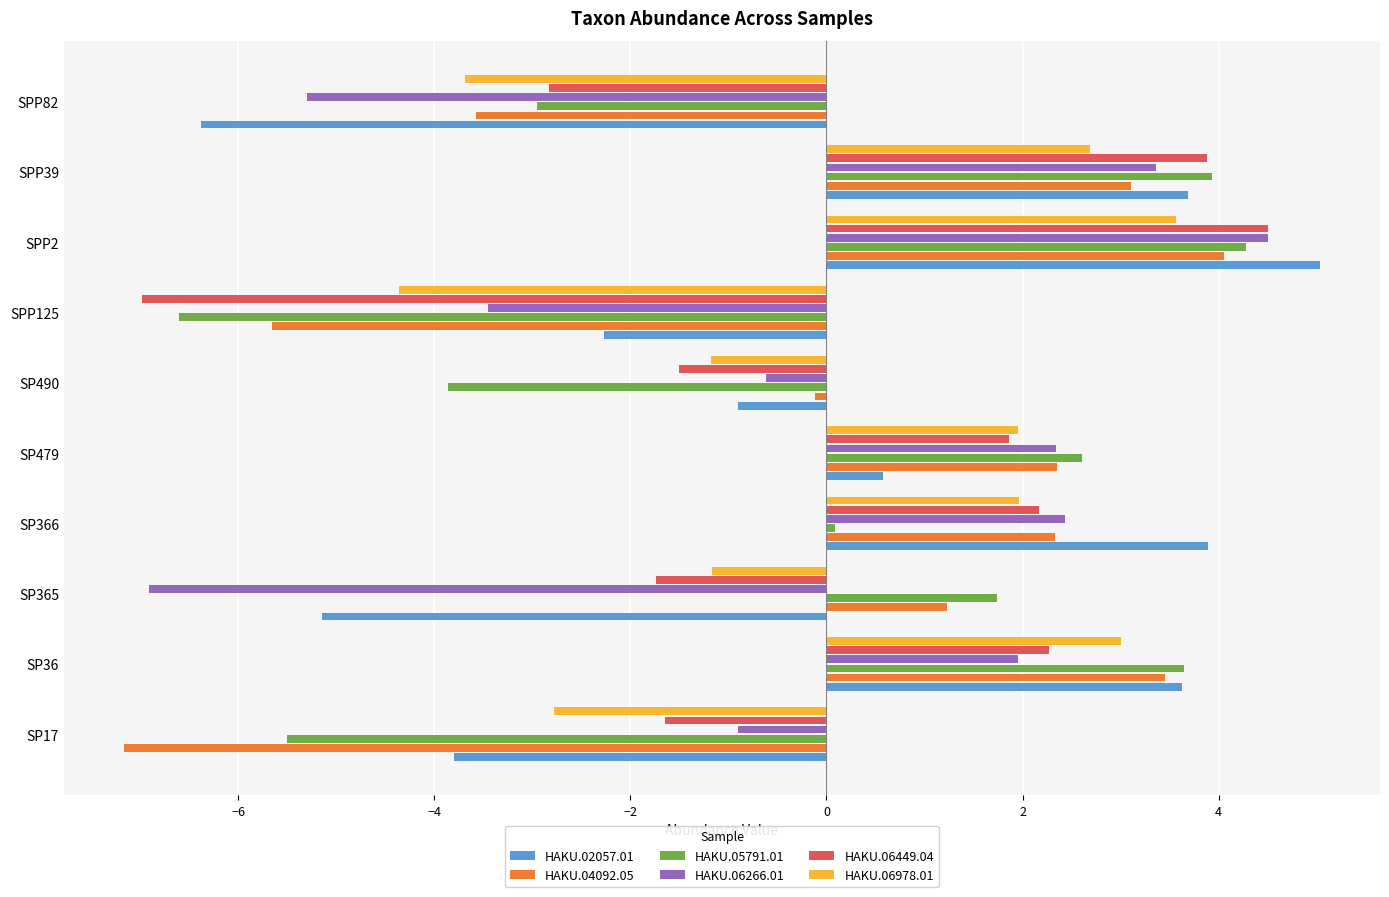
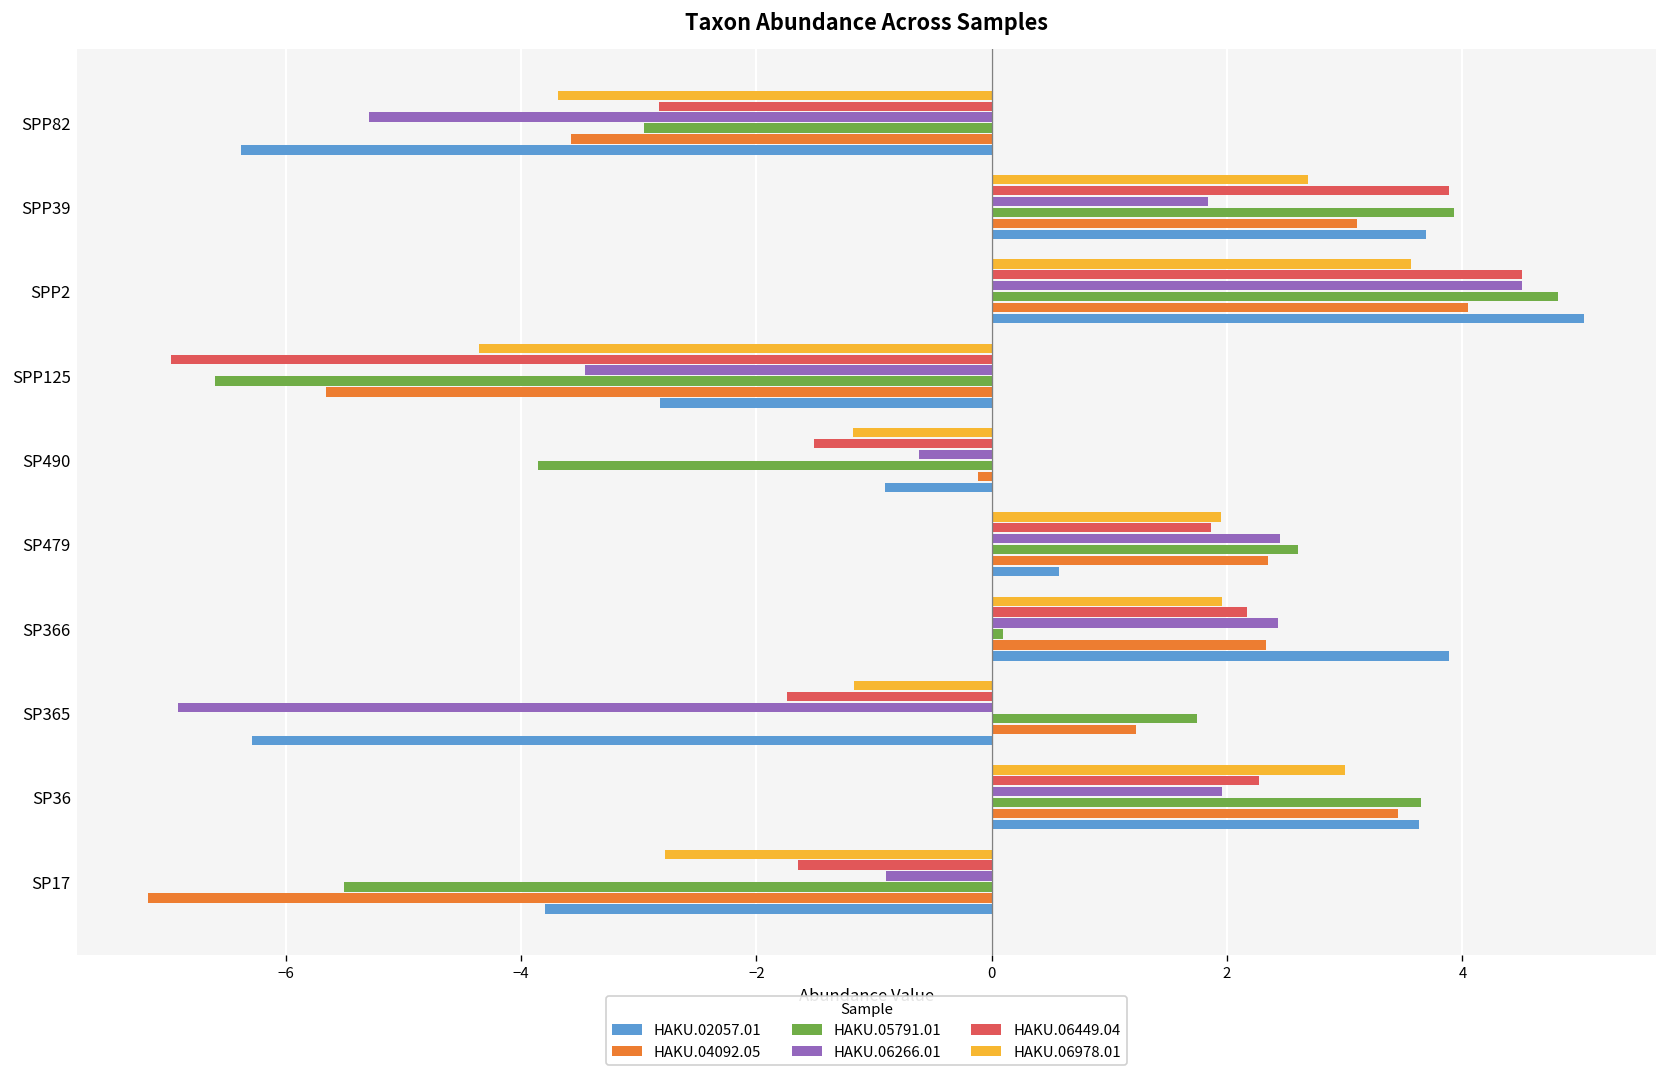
  {
    "HAKU.02057.01": {
      "SPP82": -6.4,
      "SPP39": 3.7,
      "SPP2": 5.0,
-     "SPP125": -2.3,
+     "SPP125": -2.8,
      "SP490": -0.9,
      "SP479": 0.6,
      "SP366": 3.9,
-     "SP365": -5.1,
+     "SP365": -6.3,
      "SP36": 3.6,
      "SP17": -3.8
    },
    "HAKU.05791.01": {
      "SPP82": -3.0,
      "SPP39": 3.9,
-     "SPP2": 4.3,
+     "SPP2": 4.8,
      "SPP125": -6.6,
      "SP490": -3.9,
      "SP479": 2.6,
      "SP366": 0.1,
      "SP365": 1.7,
      "SP36": 3.6,
      "SP17": -5.5
    },
    "HAKU.06266.01": {
      "SPP82": -5.3,
-     "SPP39": 3.4,
+     "SPP39": 1.8,
      "SPP2": 4.5,
      "SPP125": -3.5,
      "SP490": -0.6,
-     "SP479": 2.3,
+     "SP479": 2.5,
      "SP366": 2.4,
      "SP365": -6.9,
      "SP36": 2.0,
      "SP17": -0.9
    }
  }
